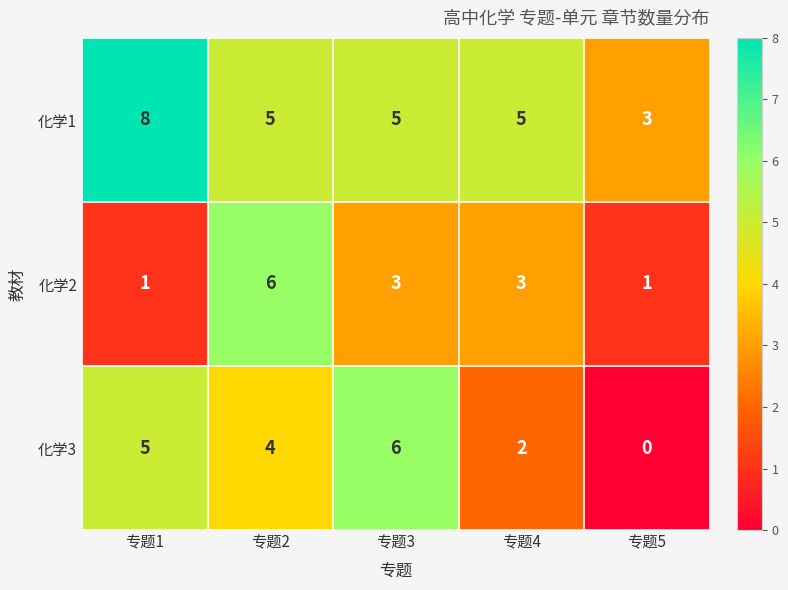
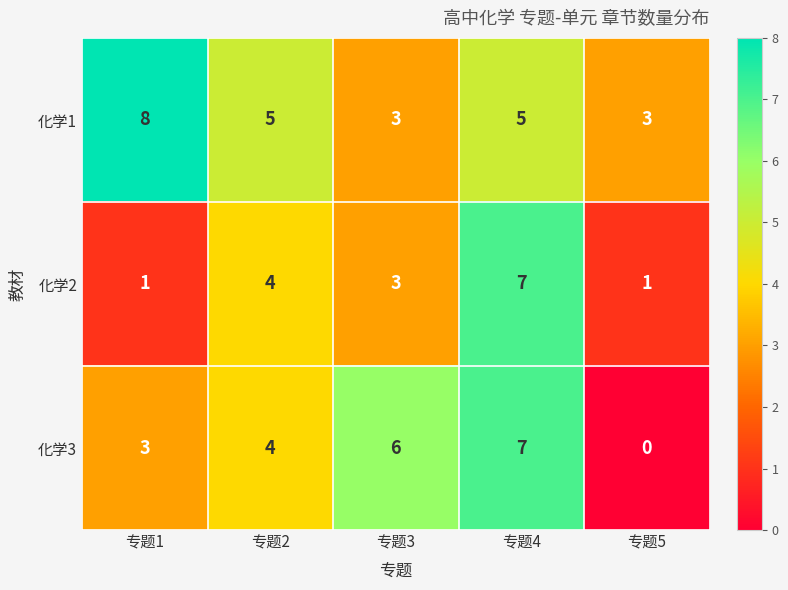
  {
    "化学1": {
      "专题1": 8,
      "专题2": 5,
-     "专题3": 5,
+     "专题3": 3,
      "专题4": 5,
      "专题5": 3
    },
    "化学2": {
      "专题1": 1,
-     "专题2": 6,
+     "专题2": 4,
      "专题3": 3,
-     "专题4": 3,
+     "专题4": 7,
      "专题5": 1
    },
    "化学3": {
-     "专题1": 5,
+     "专题1": 3,
      "专题2": 4,
      "专题3": 6,
-     "专题4": 2,
+     "专题4": 7,
      "专题5": 0
    }
  }
